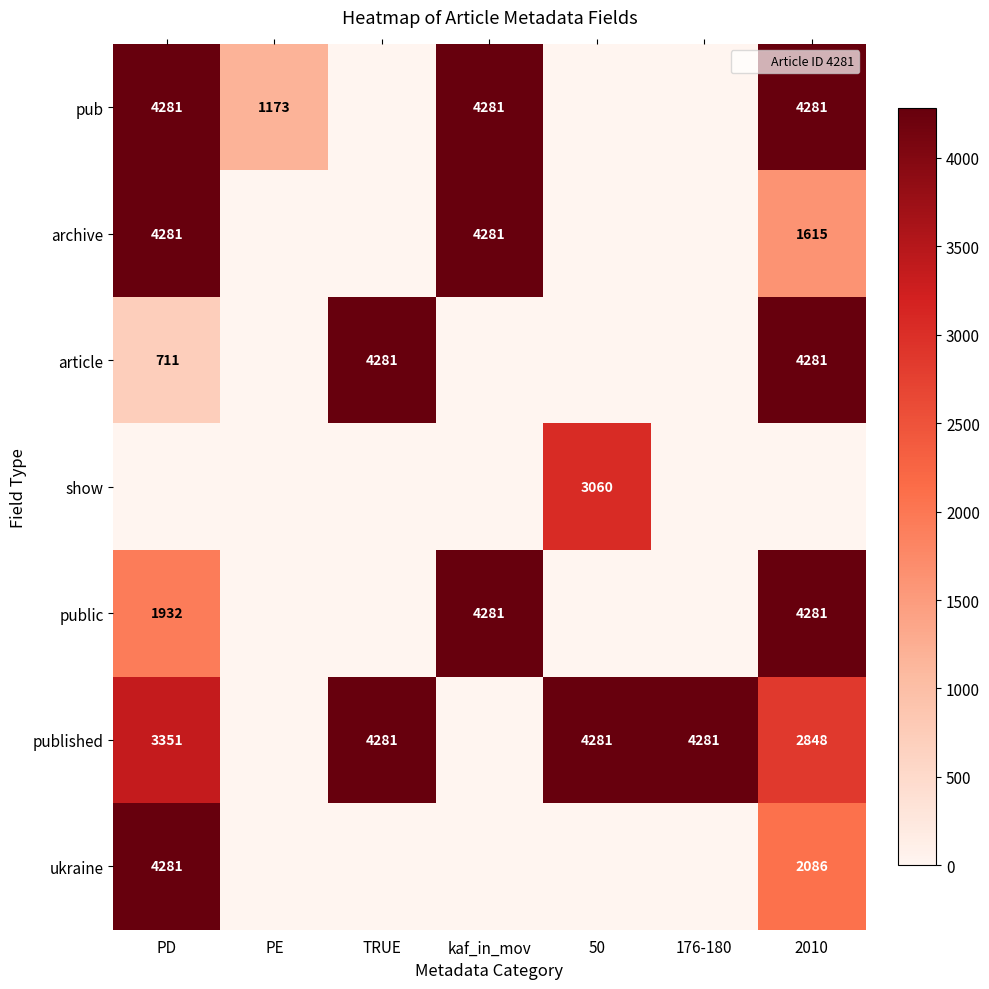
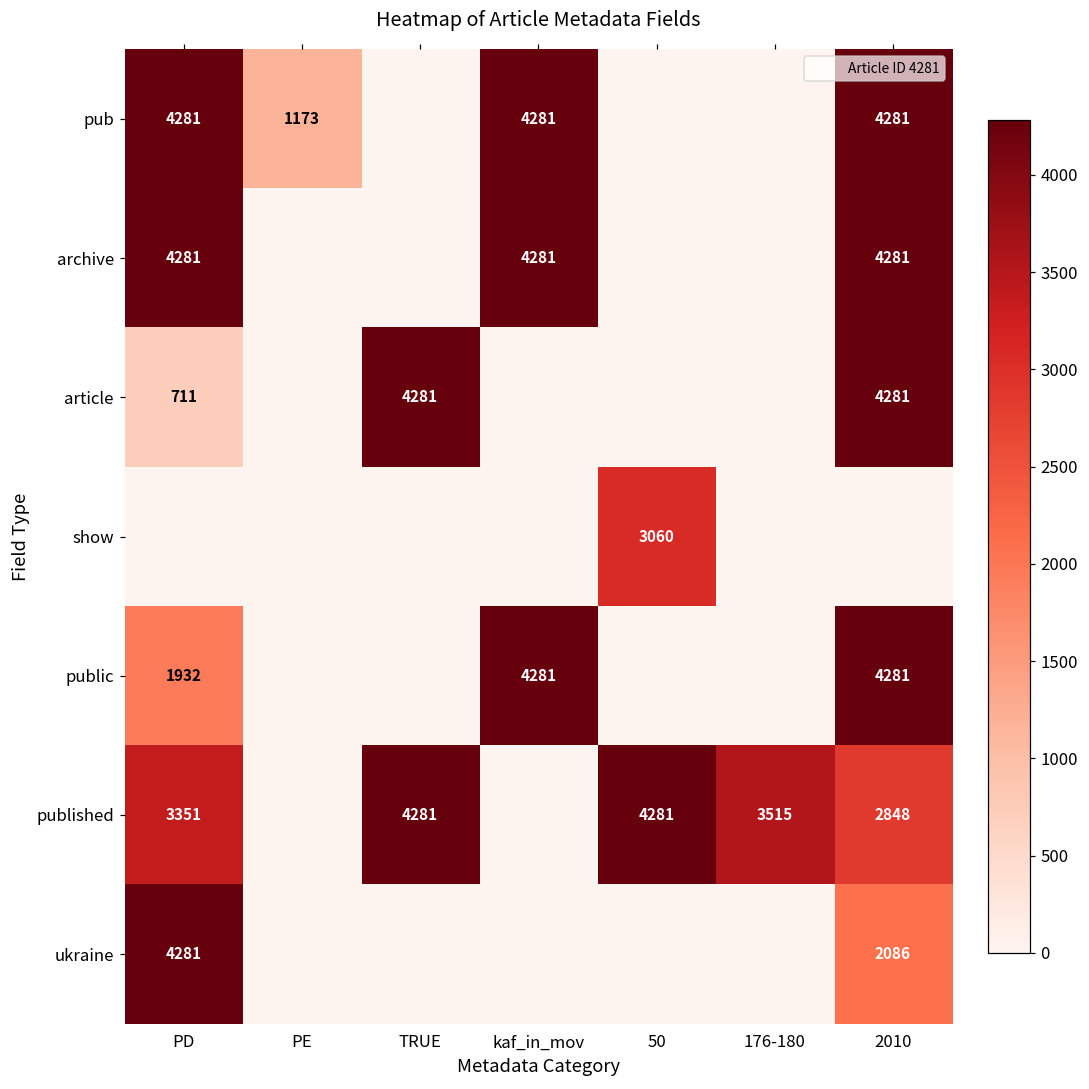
  {
    "pub": {
      "PD": 4281,
      "PE": 1173,
      "kaf_in_mov": 4281,
      "2010": 4281
    },
    "archive": {
      "PD": 4281,
      "kaf_in_mov": 4281,
-     "2010": 1615
+     "2010": 4281
    },
    "article": {
      "PD": 711,
      "TRUE": 4281,
      "2010": 4281
    },
    "show": {
      "50": 3060
    },
    "public": {
      "PD": 1932,
      "kaf_in_mov": 4281,
      "2010": 4281
    },
    "published": {
      "PD": 3351,
      "TRUE": 4281,
      "50": 4281,
-     "176-180": 4281,
+     "176-180": 3515,
      "2010": 2848
    },
    "ukraine": {
      "PD": 4281,
      "2010": 2086
    }
  }
